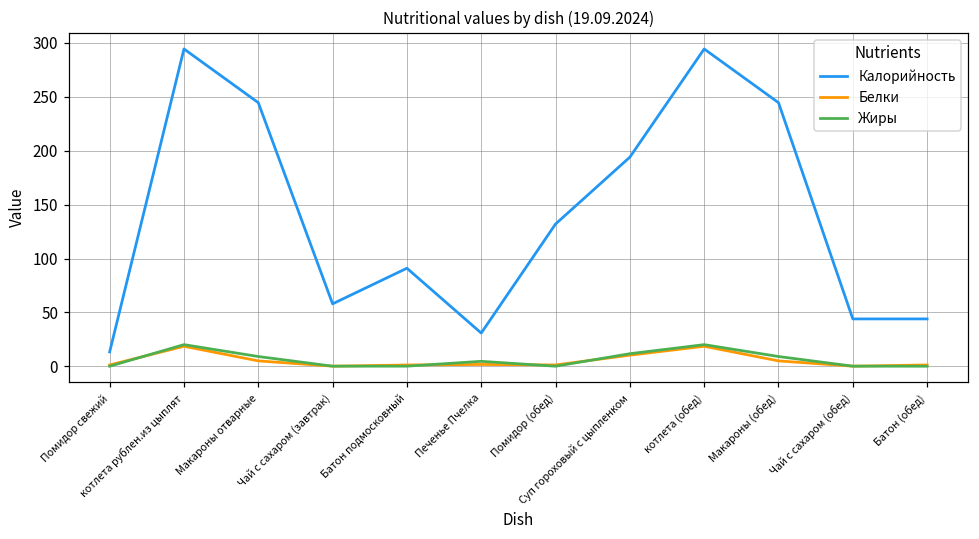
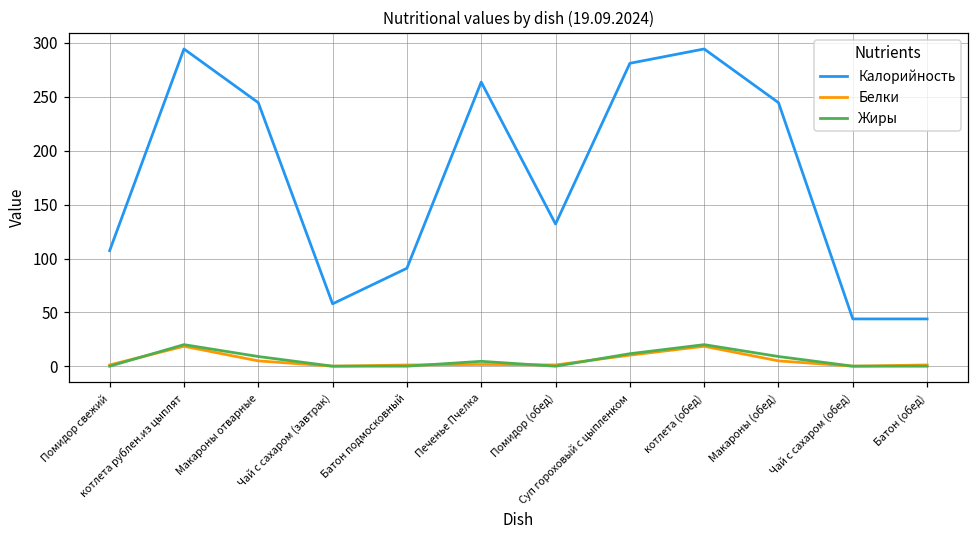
  {
    "Калорийность": {
-     "Помидор свежий": 10,
+     "Помидор свежий": 110,
      "котлета рублен.из цыплят": 290,
      "Макароны отварные": 240,
      "Чай с сахаром (завтрак)": 60,
      "Батон подмосковный": 90,
-     "Печенье Пчелка": 30,
+     "Печенье Пчелка": 260,
      "Помидор (обед)": 130,
-     "Суп гороховый с цыпленком": 190,
+     "Суп гороховый с цыпленком": 280,
      "котлета (обед)": 290,
      "Макароны (обед)": 240,
      "Чай с сахаром (обед)": 40,
      "Батон (обед)": 40
    },
    "Белки": {
      "Макароны отварные": 10,
      "Печенье Пчелка": 0,
      "Макароны (обед)": 10
    },
    "Жиры": {
      "Макароны отварные": 10,
      "Печенье Пчелка": 0,
      "Макароны (обед)": 10
    }
  }
